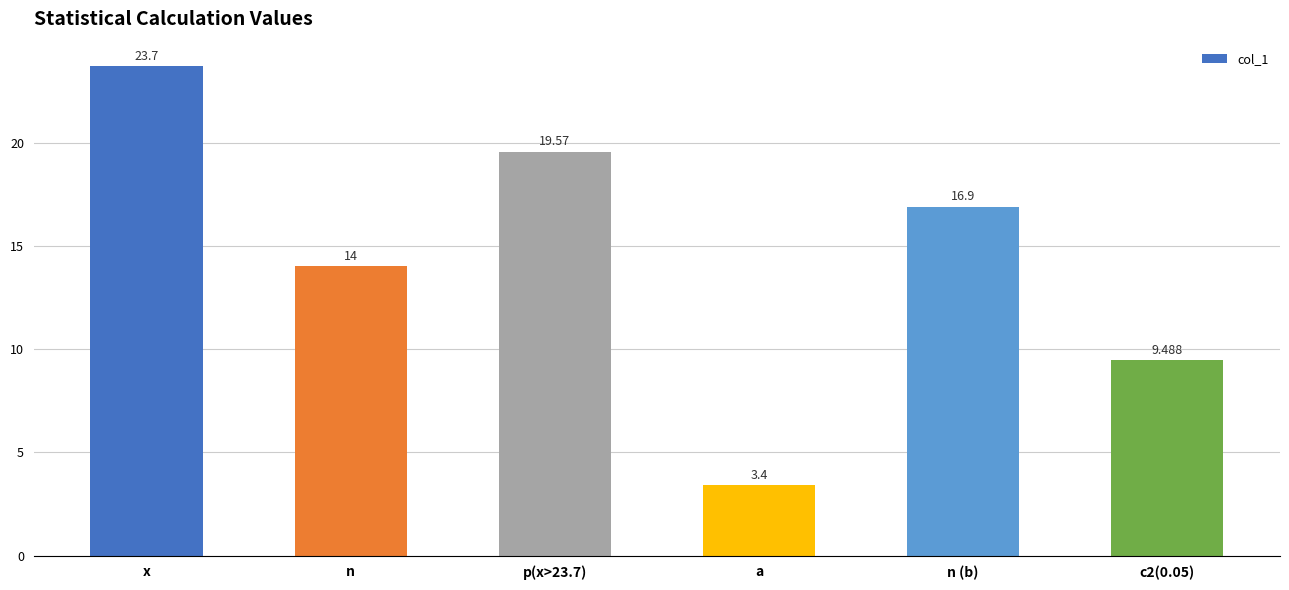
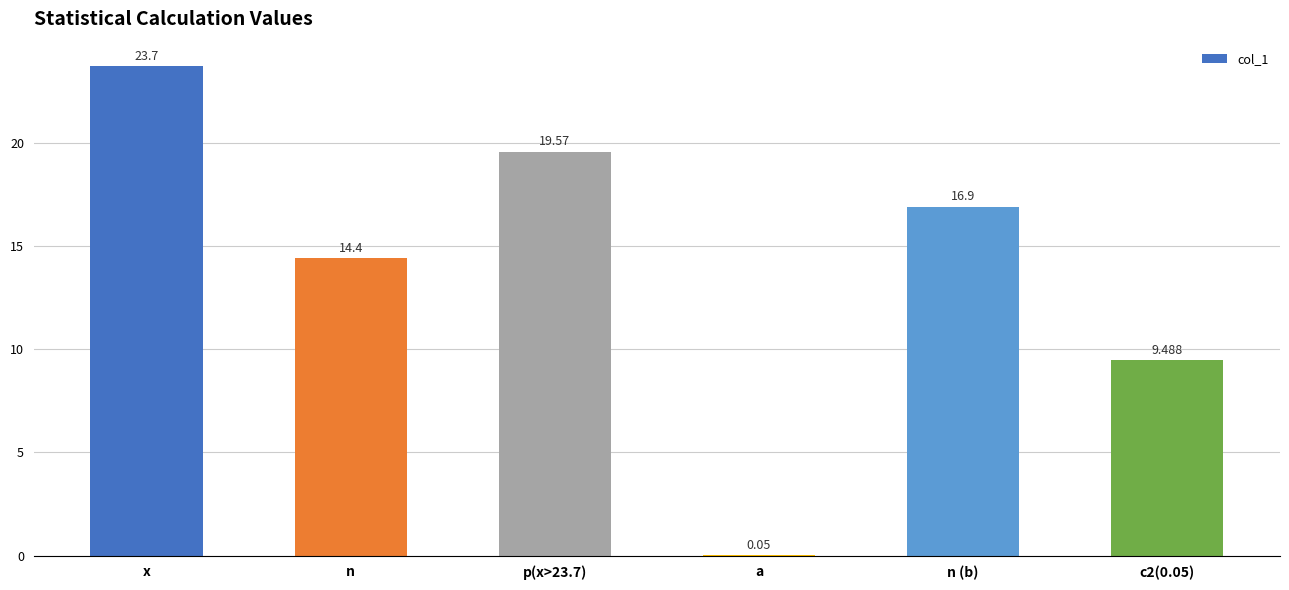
  {
    "x": 23.7,
-   "n": 14,
+   "n": 14.4,
    "p(x>23.7)": 19.57,
-   "a": 3.4,
+   "a": 0.05,
    "n (b)": 16.9,
    "c2(0.05)": 9.488
  }
